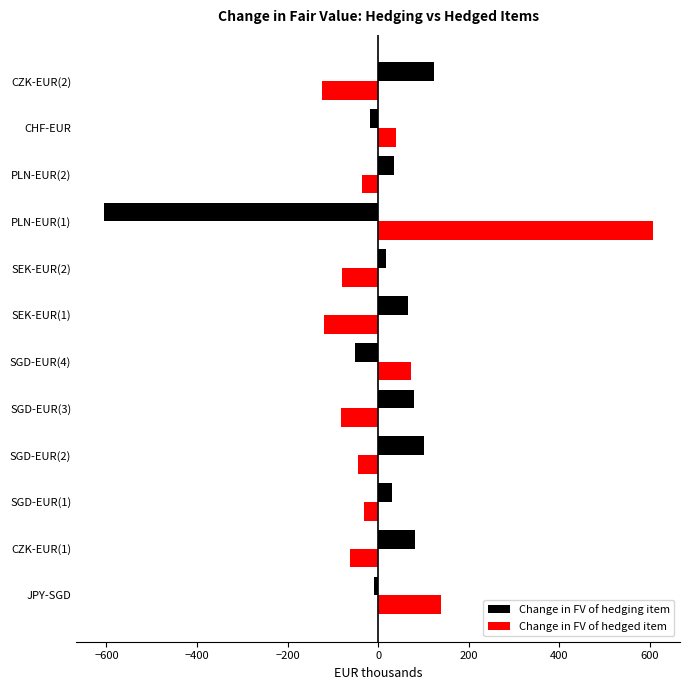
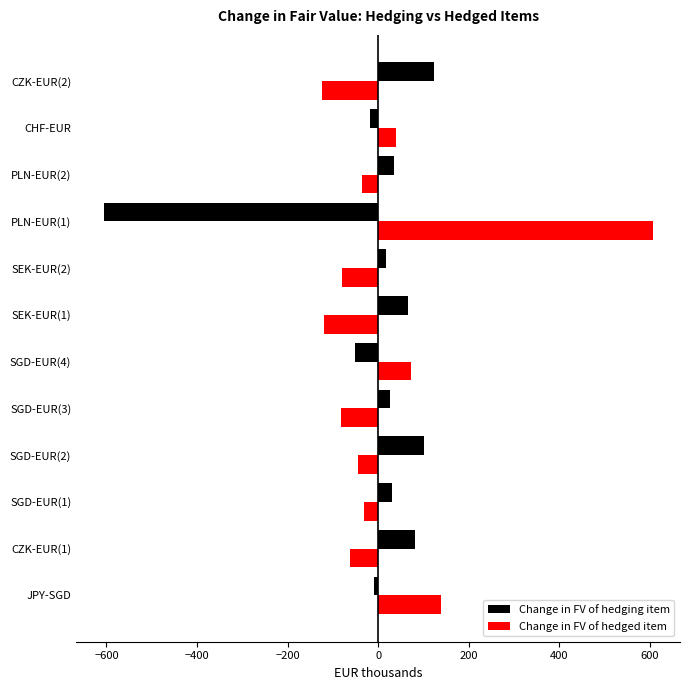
  {
    "Change in FV of hedging item": {
      "CZK-EUR(2)": 120,
      "CHF-EUR": -20,
      "PLN-EUR(2)": 40,
      "PLN-EUR(1)": -610,
      "SEK-EUR(2)": 20,
      "SEK-EUR(1)": 70,
      "SGD-EUR(4)": -50,
-     "SGD-EUR(3)": 80,
+     "SGD-EUR(3)": 30,
      "SGD-EUR(2)": 100,
      "SGD-EUR(1)": 30,
      "CZK-EUR(1)": 80,
      "JPY-SGD": -10
    },
    "Change in FV of hedged item": {
      "CZK-EUR(2)": -120,
      "CHF-EUR": 40,
      "PLN-EUR(2)": -40,
      "PLN-EUR(1)": 610,
      "SEK-EUR(2)": -80,
      "SEK-EUR(1)": -120,
      "SGD-EUR(4)": 70,
      "SGD-EUR(3)": -80,
      "SGD-EUR(2)": -40,
      "SGD-EUR(1)": -30,
      "CZK-EUR(1)": -60,
      "JPY-SGD": 140
    }
  }
